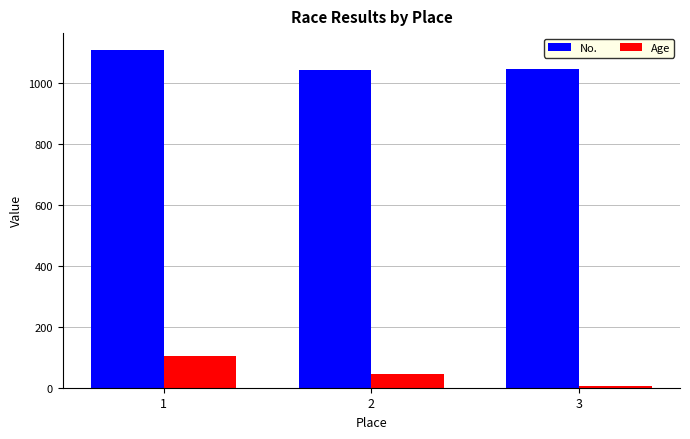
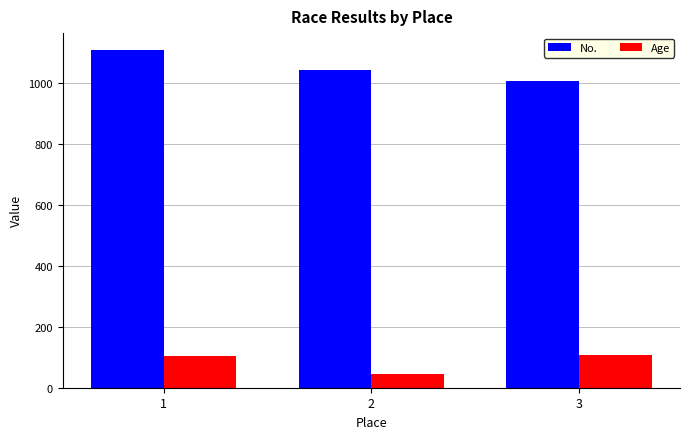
  {
    "No.": {
      "1": 1110,
      "2": 1040,
-     "3": 1050
+     "3": 1010
    },
    "Age": {
      "1": 100,
      "2": 50,
-     "3": 10
+     "3": 110
    }
  }
